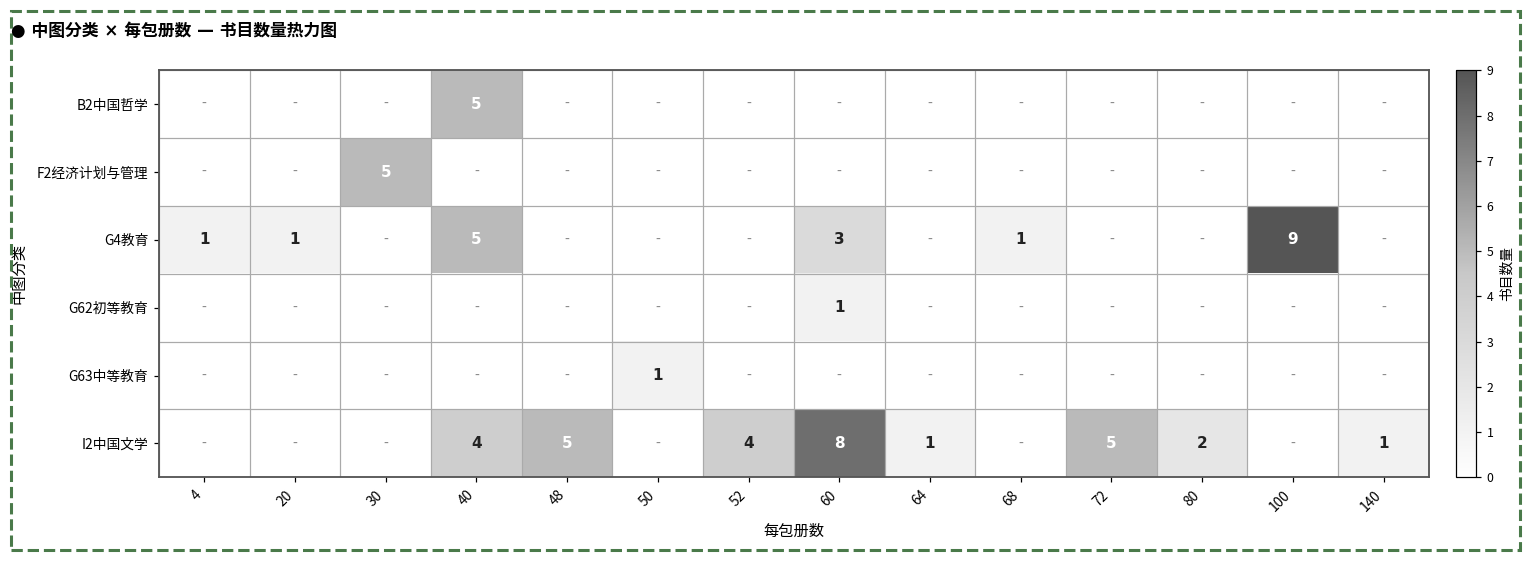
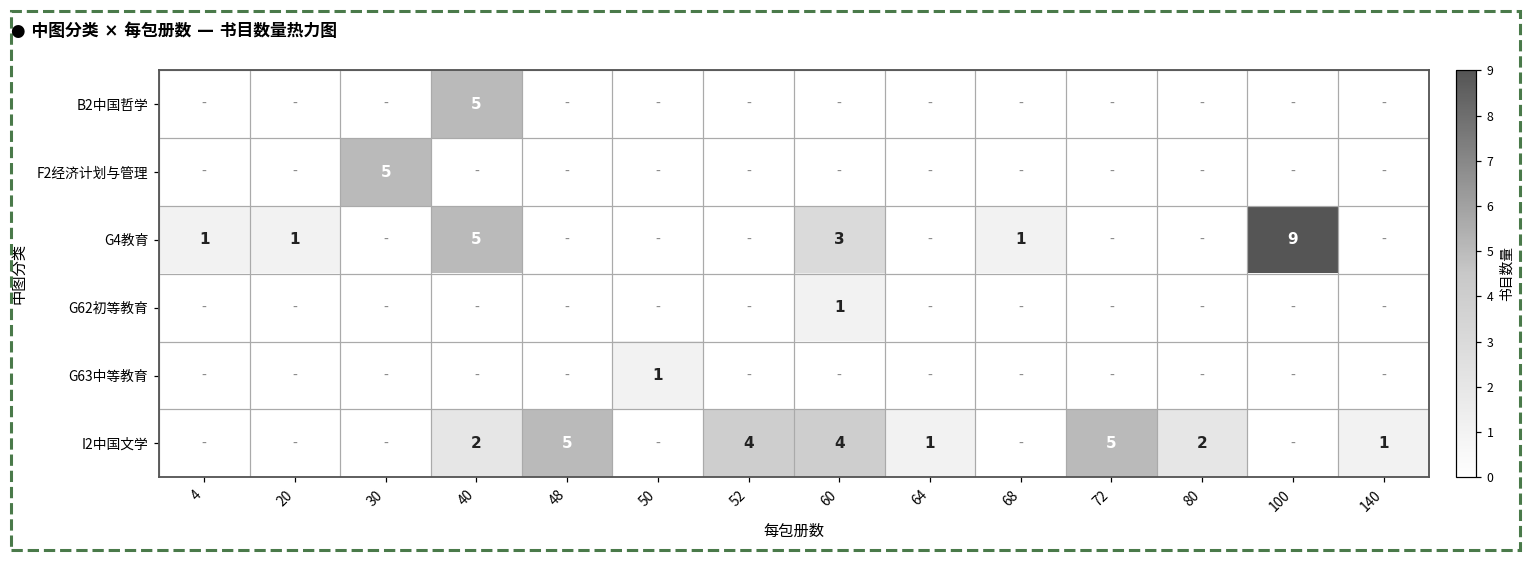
  {
    "B2中国哲学": {
      "40": 5
    },
    "F2经济计划与管理": {
      "30": 5
    },
    "G4教育": {
      "4": 1,
      "20": 1,
      "40": 5,
      "60": 3,
      "68": 1,
      "100": 9
    },
    "G62初等教育": {
      "60": 1
    },
    "G63中等教育": {
      "50": 1
    },
    "I2中国文学": {
-     "40": 4,
+     "40": 2,
      "48": 5,
      "52": 4,
-     "60": 8,
+     "60": 4,
      "64": 1,
      "72": 5,
      "80": 2,
      "140": 1
    }
  }
